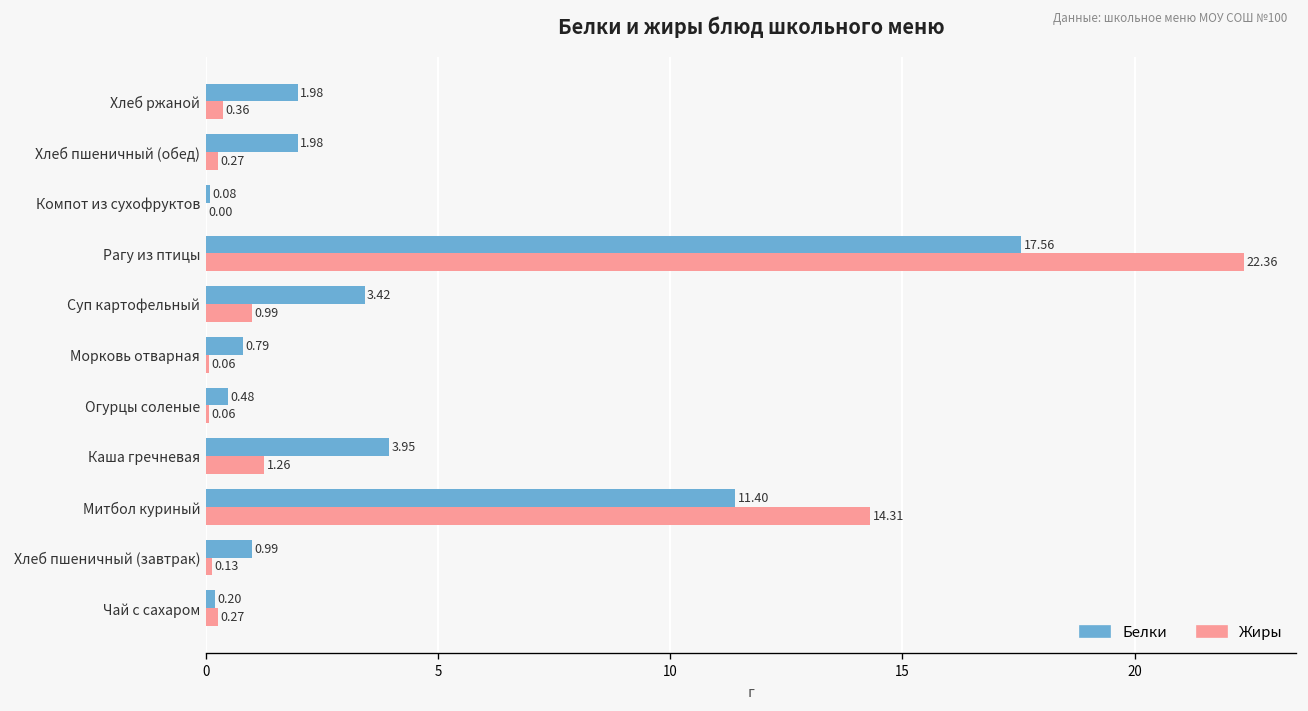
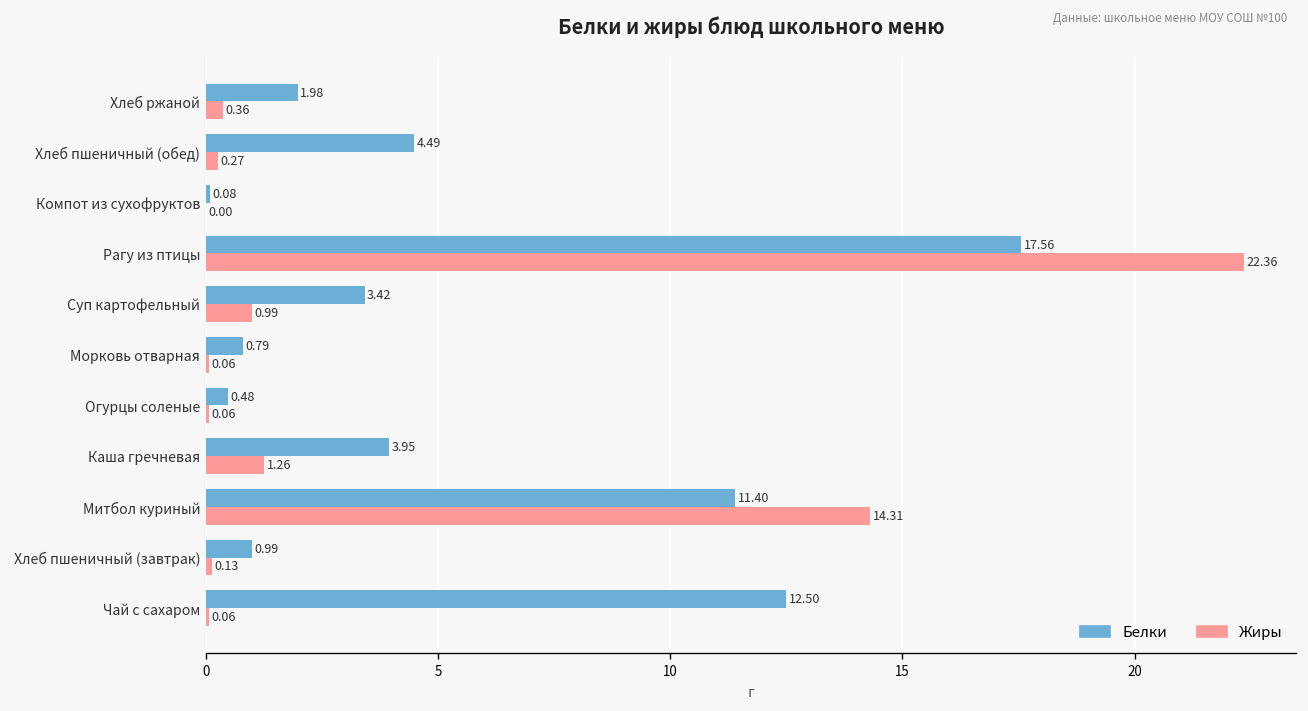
  {
    "Белки": {
      "Хлеб ржаной": 1.98,
-     "Хлеб пшеничный (обед)": 1.98,
+     "Хлеб пшеничный (обед)": 4.49,
      "Компот из сухофруктов": 0.08,
      "Рагу из птицы": 17.56,
      "Суп картофельный": 3.42,
      "Морковь отварная": 0.79,
      "Огурцы соленые": 0.48,
      "Каша гречневая": 3.95,
      "Митбол куриный": 11.40,
      "Хлеб пшеничный (завтрак)": 0.99,
-     "Чай с сахаром": 0.20
+     "Чай с сахаром": 12.50
    },
    "Жиры": {
      "Хлеб ржаной": 0.36,
      "Хлеб пшеничный (обед)": 0.27,
      "Компот из сухофруктов": 0.00,
      "Рагу из птицы": 22.36,
      "Суп картофельный": 0.99,
      "Морковь отварная": 0.06,
      "Огурцы соленые": 0.06,
      "Каша гречневая": 1.26,
      "Митбол куриный": 14.31,
      "Хлеб пшеничный (завтрак)": 0.13,
-     "Чай с сахаром": 0.27
+     "Чай с сахаром": 0.06
    }
  }
